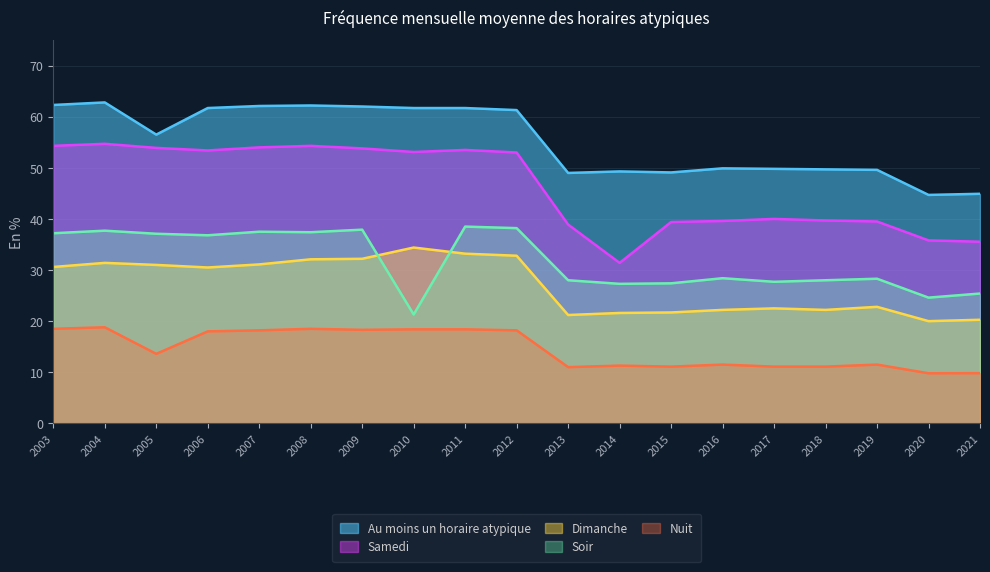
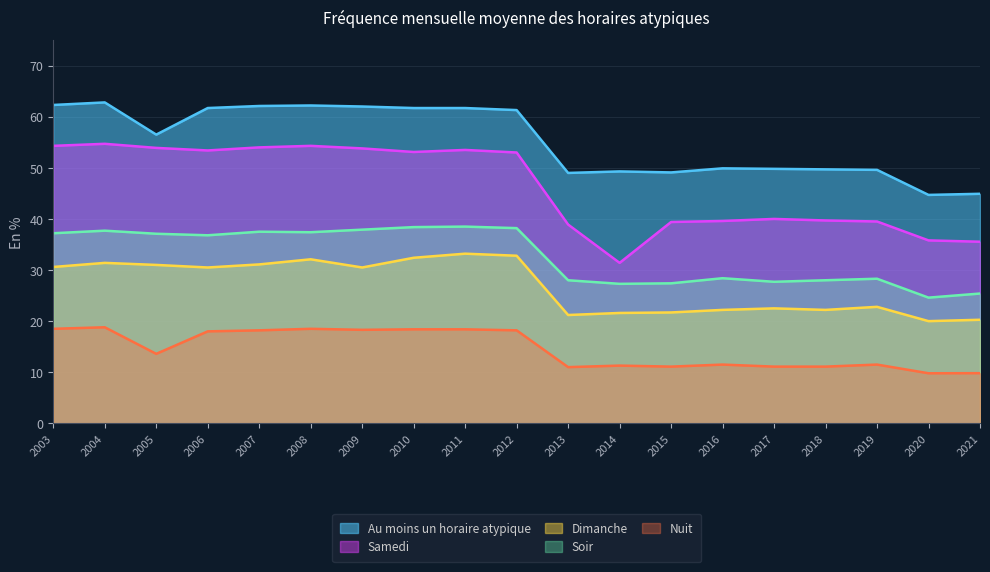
  {
    "Au moins un horaire atypique": {
      "2003": 62,
      "2004": 63,
      "2005": 57,
      "2006": 62,
      "2007": 62,
      "2008": 62,
      "2009": 62,
      "2010": 62,
      "2011": 62,
      "2012": 61,
      "2013": 49,
      "2014": 49,
      "2015": 49,
      "2016": 50,
      "2017": 50,
      "2018": 50,
      "2019": 50,
      "2020": 45,
      "2021": 45
    },
    "Samedi": {
      "2003": 54,
      "2004": 55,
      "2005": 54,
      "2006": 53,
      "2007": 54,
      "2008": 54,
      "2009": 54,
      "2010": 53,
      "2011": 54,
      "2012": 53,
      "2013": 39,
      "2014": 31,
      "2015": 39,
      "2016": 40,
      "2017": 40,
      "2018": 40,
      "2019": 40,
      "2020": 36,
      "2021": 36
    },
    "Dimanche": {
      "2003": 31,
      "2004": 31,
      "2005": 31,
      "2006": 31,
      "2007": 31,
      "2008": 32,
-     "2009": 32,
-     "2010": 34,
+     "2009": 31,
+     "2010": 32,
      "2011": 33,
      "2012": 33,
      "2013": 21,
      "2014": 22,
      "2015": 22,
      "2016": 22,
      "2017": 23,
      "2018": 22,
      "2019": 23,
      "2020": 20,
      "2021": 20
    },
    "Soir": {
      "2003": 37,
      "2004": 38,
      "2005": 37,
      "2006": 37,
      "2007": 38,
      "2008": 37,
      "2009": 38,
-     "2010": 21,
+     "2010": 38,
      "2011": 39,
      "2012": 38,
      "2013": 28,
      "2014": 27,
      "2015": 27,
      "2016": 28,
      "2017": 28,
      "2018": 28,
      "2019": 28,
      "2020": 25,
      "2021": 25
    },
    "Nuit": {
      "2003": 19,
      "2004": 19,
      "2005": 14,
      "2006": 18,
      "2007": 18,
      "2008": 19,
      "2009": 18,
      "2010": 18,
      "2011": 18,
      "2012": 18,
      "2013": 11,
      "2014": 11,
      "2015": 11,
      "2016": 12,
      "2017": 11,
      "2018": 11,
      "2019": 12,
      "2020": 10,
      "2021": 10
    }
  }
